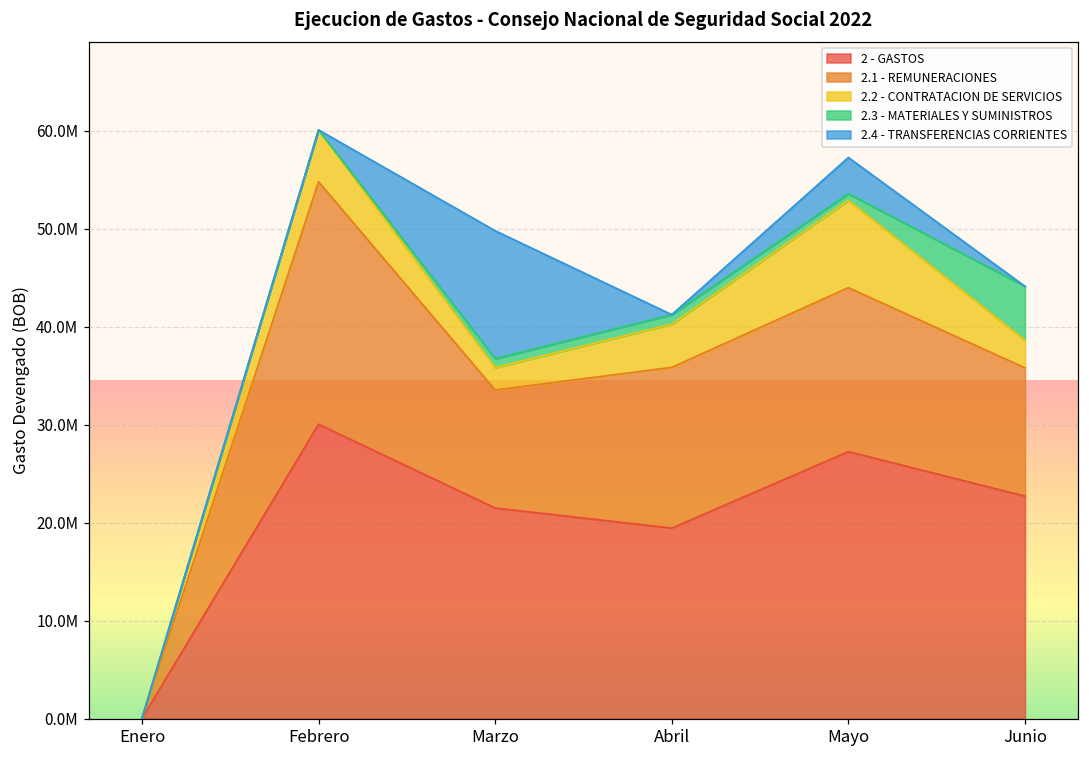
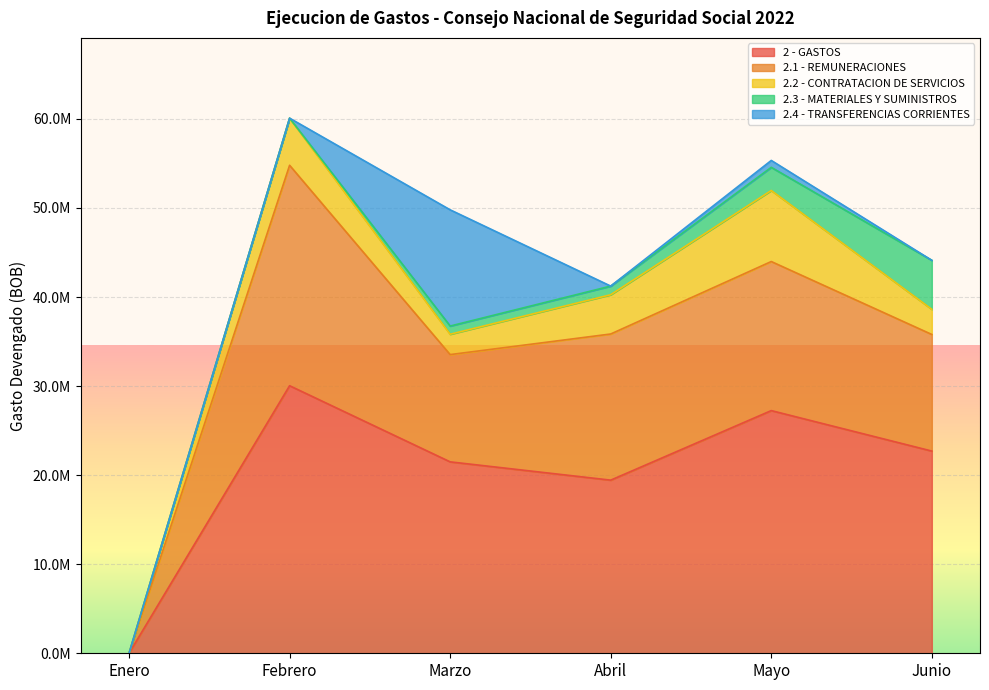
  {
    "2.2 - CONTRATACION DE SERVICIOS": {
      "Marzo": 2000000,
      "Abril": 4000000,
-     "Mayo": 9000000,
+     "Mayo": 8000000,
      "Junio": 3000000
    },
    "2.3 - MATERIALES Y SUMINISTROS": {
      "Marzo": 1000000,
-     "Mayo": 1000000
+     "Mayo": 3000000
    },
    "2.4 - TRANSFERENCIAS CORRIENTES": {
      "Marzo": 13000000,
-     "Mayo": 4000000
+     "Mayo": 1000000
    }
  }
